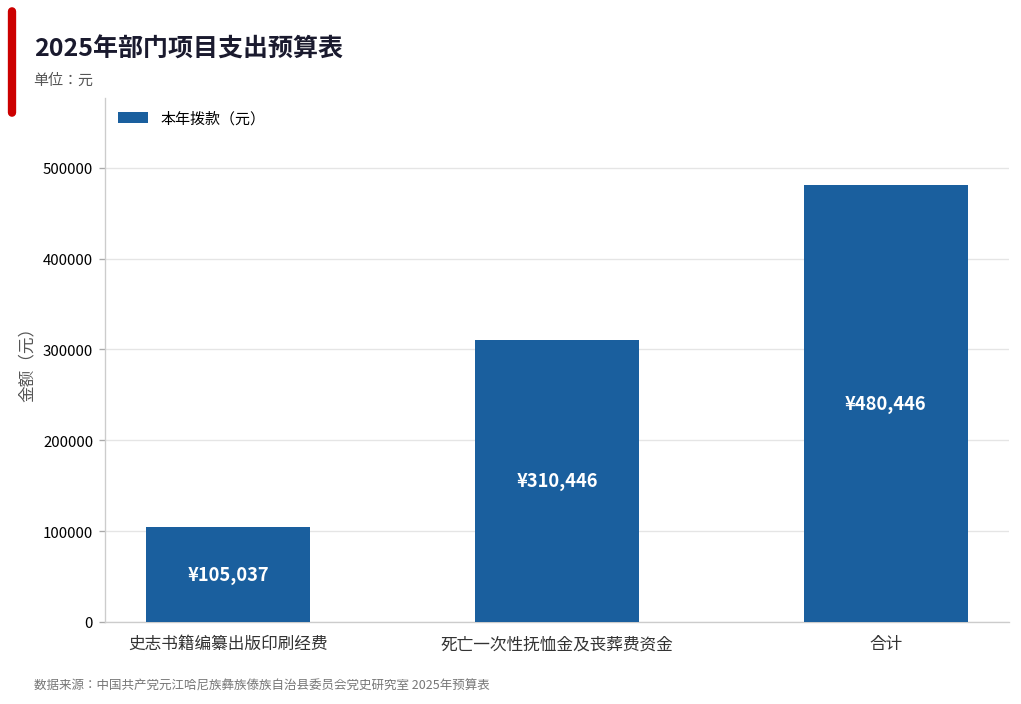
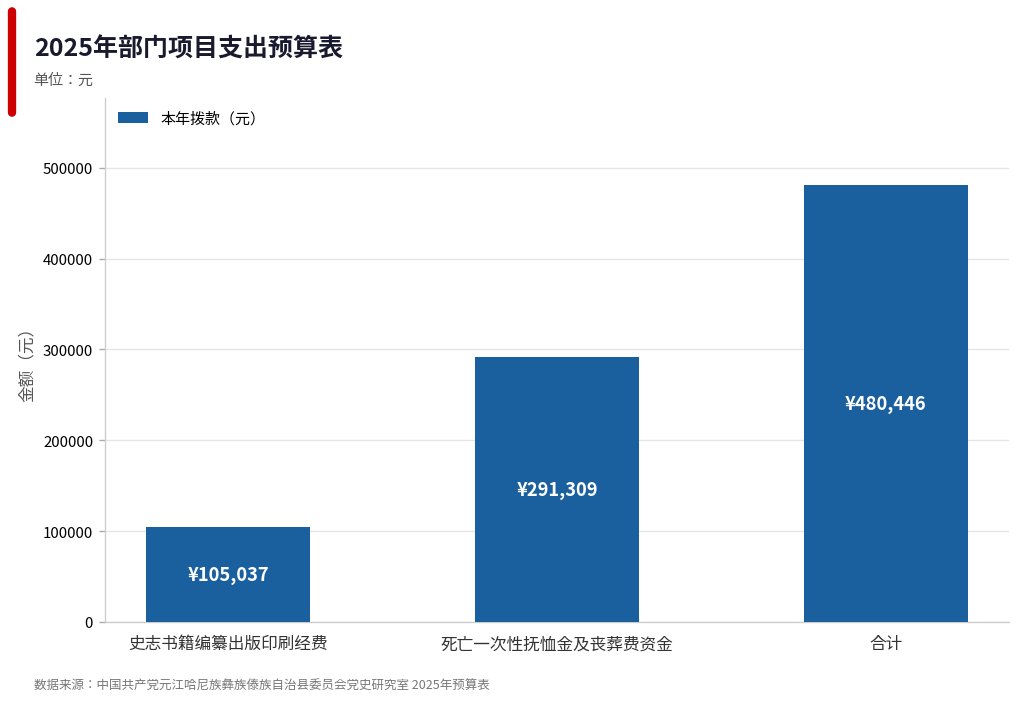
  {
    "史志书籍编纂出版印刷经费": "¥105,037",
-   "死亡一次性抚恤金及丧葬费资金": "¥310,446",
+   "死亡一次性抚恤金及丧葬费资金": "¥291,309",
    "合计": "¥480,446"
  }
